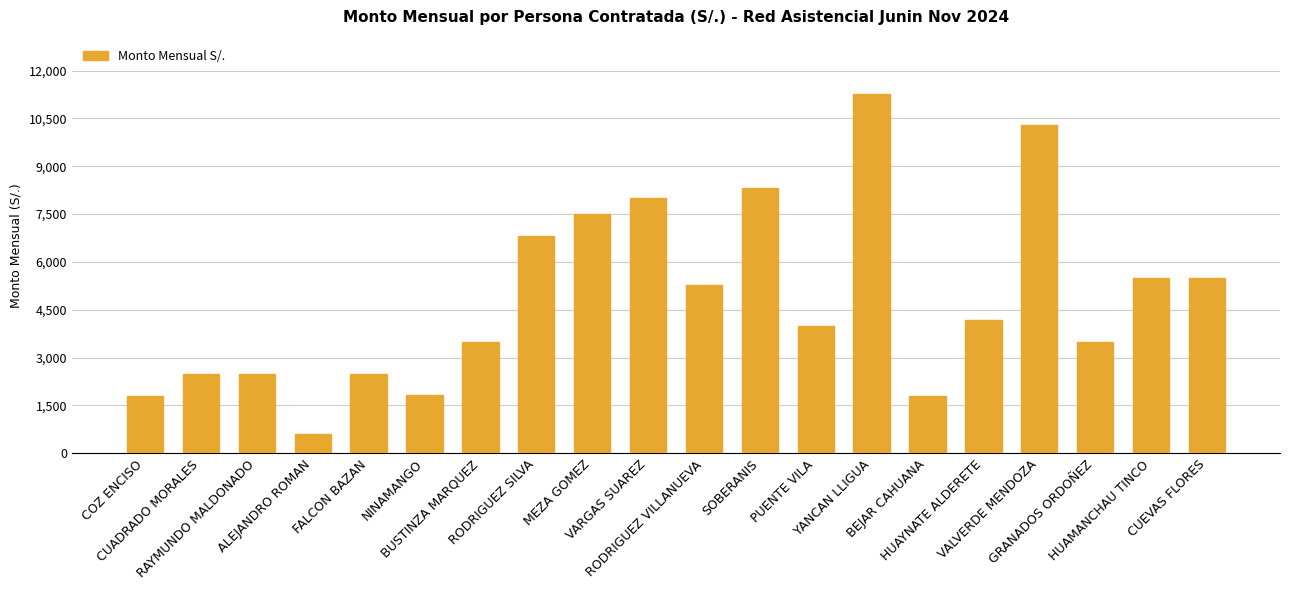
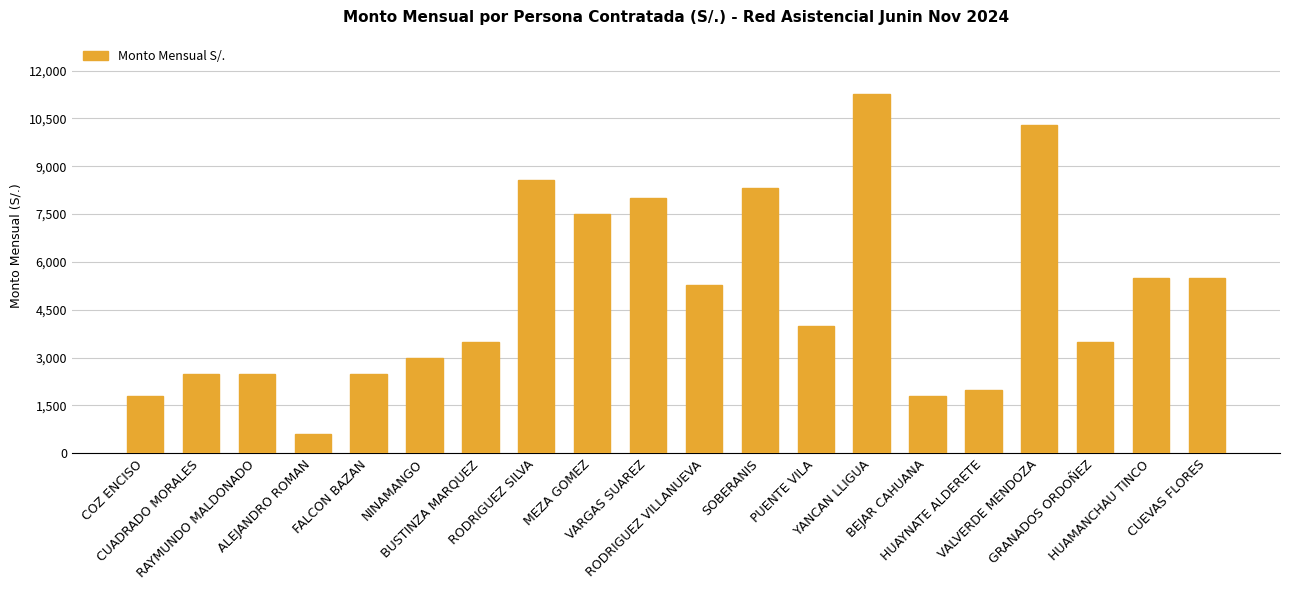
  {
    "COZ ENCISO": "1,800",
    "CUADRADO MORALES": "2,500",
    "RAYMUNDO MALDONADO": "2,500",
    "ALEJANDRO ROMAN": "600",
    "FALCON BAZAN": "2,500",
-   "NINAMANGO": "1,800",
+   "NINAMANGO": "3,000",
    "BUSTINZA MARQUEZ": "3,500",
-   "RODRIGUEZ SILVA": "6,800",
+   "RODRIGUEZ SILVA": "8,600",
    "MEZA GOMEZ": "7,500",
    "VARGAS SUAREZ": "8,000",
    "RODRIGUEZ VILLANUEVA": "5,300",
    "SOBERANIS": "8,300",
    "PUENTE VILA": "4,000",
    "YANCAN LLIGUA": "11,300",
    "BEJAR CAHUANA": "1,800",
-   "HUAYNATE ALDERETE": "4,200",
+   "HUAYNATE ALDERETE": "2,000",
    "VALVERDE MENDOZA": "10,300",
    "GRANADOS ORDOÑEZ": "3,500",
    "HUAMANCHAU TINCO": "5,500",
    "CUEVAS FLORES": "5,500"
  }
